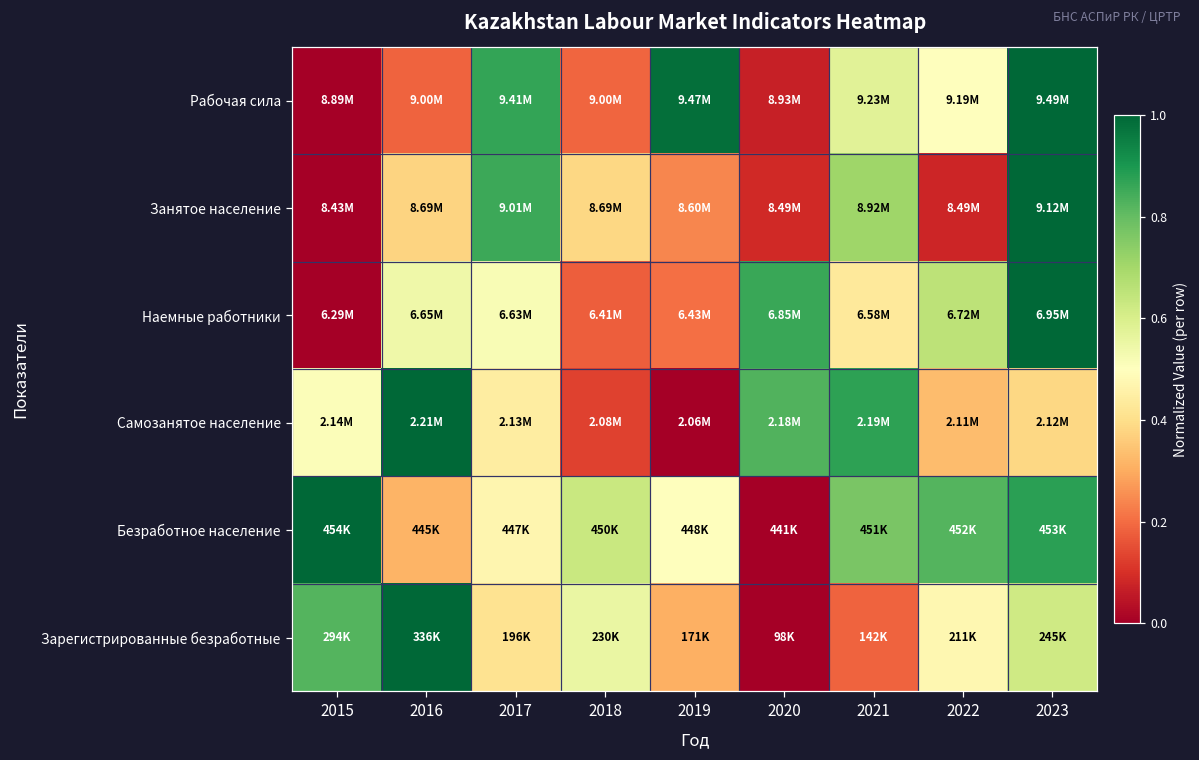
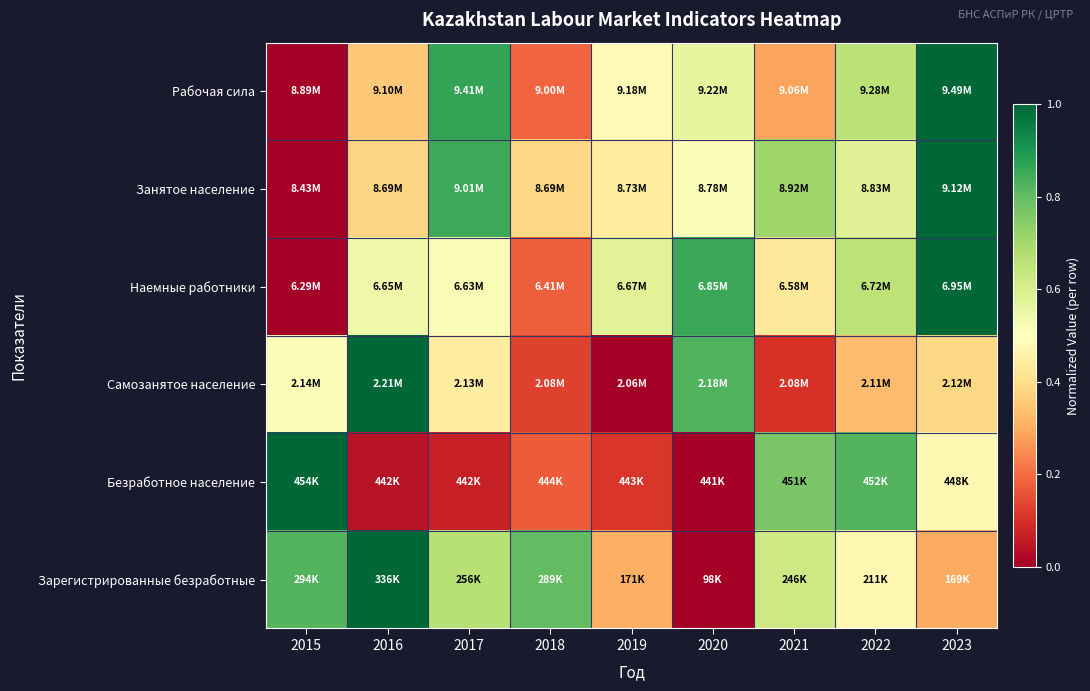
  {
    "Рабочая сила": {
      "2015": "8.89M",
-     "2016": "9.00M",
+     "2016": "9.10M",
      "2017": "9.41M",
      "2018": "9.00M",
-     "2019": "9.47M",
-     "2020": "8.93M",
-     "2021": "9.23M",
-     "2022": "9.19M",
+     "2019": "9.18M",
+     "2020": "9.22M",
+     "2021": "9.06M",
+     "2022": "9.28M",
      "2023": "9.49M"
    },
    "Занятое население": {
      "2015": "8.43M",
      "2016": "8.69M",
      "2017": "9.01M",
      "2018": "8.69M",
-     "2019": "8.60M",
-     "2020": "8.49M",
+     "2019": "8.73M",
+     "2020": "8.78M",
      "2021": "8.92M",
-     "2022": "8.49M",
+     "2022": "8.83M",
      "2023": "9.12M"
    },
    "Наемные работники": {
      "2015": "6.29M",
      "2016": "6.65M",
      "2017": "6.63M",
      "2018": "6.41M",
-     "2019": "6.43M",
+     "2019": "6.67M",
      "2020": "6.85M",
      "2021": "6.58M",
      "2022": "6.72M",
      "2023": "6.95M"
    },
    "Самозанятое население": {
      "2015": "2.14M",
      "2016": "2.21M",
      "2017": "2.13M",
      "2018": "2.08M",
      "2019": "2.06M",
      "2020": "2.18M",
-     "2021": "2.19M",
+     "2021": "2.08M",
      "2022": "2.11M",
      "2023": "2.12M"
    },
    "Безработное население": {
      "2015": "454K",
-     "2016": "445K",
-     "2017": "447K",
-     "2018": "450K",
-     "2019": "448K",
+     "2016": "442K",
+     "2017": "442K",
+     "2018": "444K",
+     "2019": "443K",
      "2020": "441K",
      "2021": "451K",
      "2022": "452K",
-     "2023": "453K"
+     "2023": "448K"
    },
    "Зарегистрированные безработные": {
      "2015": "294K",
      "2016": "336K",
-     "2017": "196K",
-     "2018": "230K",
+     "2017": "256K",
+     "2018": "289K",
      "2019": "171K",
      "2020": "98K",
-     "2021": "142K",
+     "2021": "246K",
      "2022": "211K",
-     "2023": "245K"
+     "2023": "169K"
    }
  }
